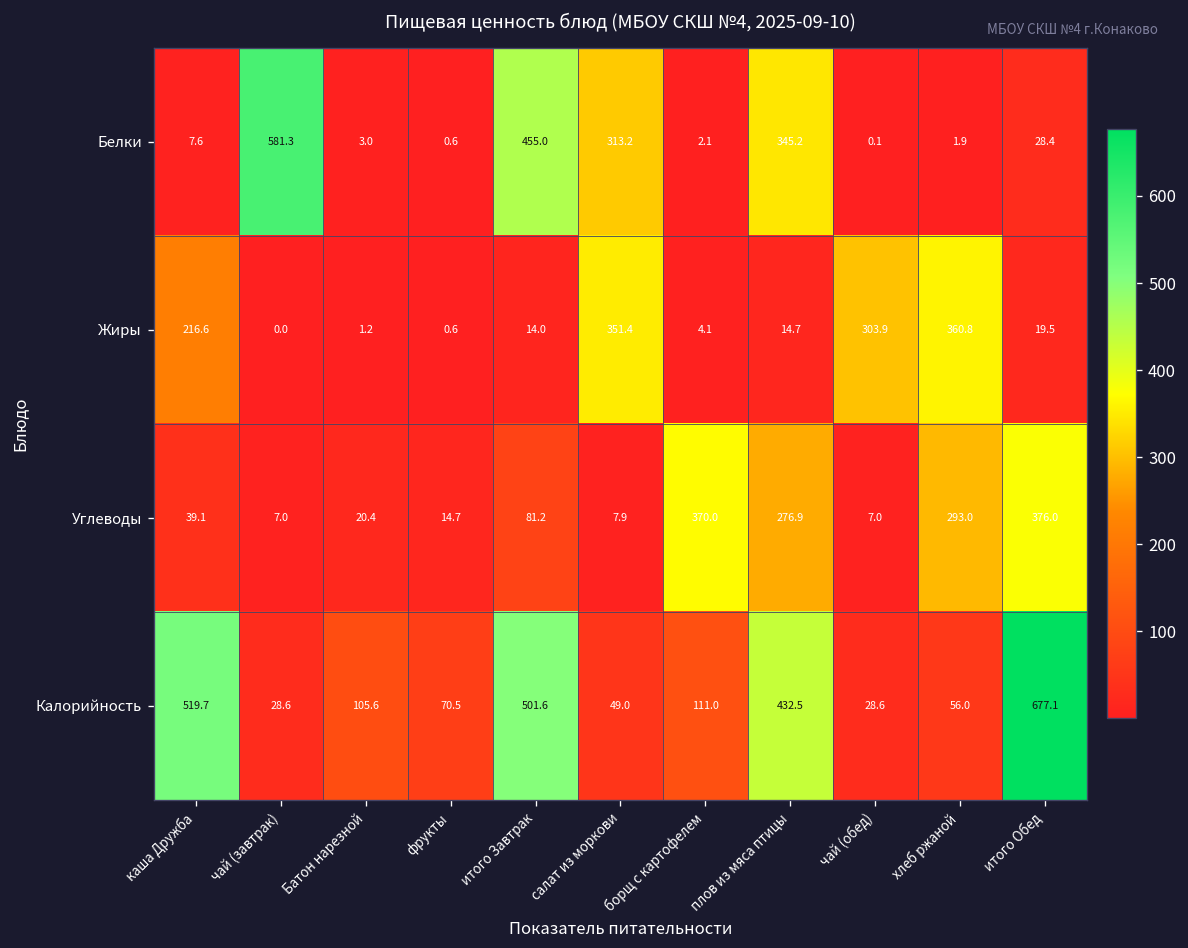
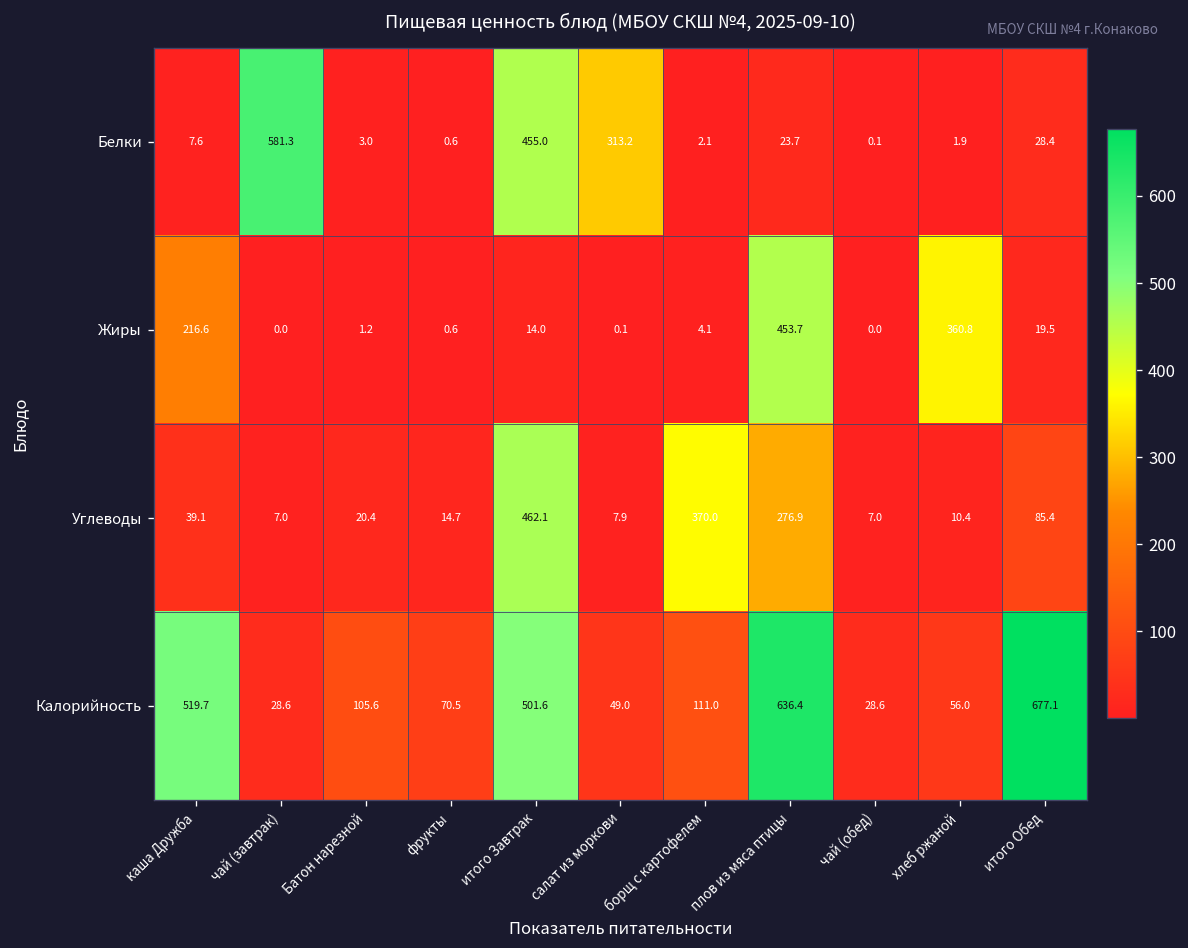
  {
    "Белки": {
      "каша Дружба": 7.6,
      "чай (завтрак)": 581.3,
      "Батон нарезной": 3.0,
      "фрукты": 0.6,
      "итого Завтрак": 455.0,
      "салат из моркови": 313.2,
      "борщ с картофелем": 2.1,
-     "плов из мяса птицы": 345.2,
+     "плов из мяса птицы": 23.7,
      "чай (обед)": 0.1,
      "хлеб ржаной": 1.9,
      "итого Обед": 28.4
    },
    "Жиры": {
      "каша Дружба": 216.6,
      "чай (завтрак)": 0.0,
      "Батон нарезной": 1.2,
      "фрукты": 0.6,
      "итого Завтрак": 14.0,
-     "салат из моркови": 351.4,
+     "салат из моркови": 0.1,
      "борщ с картофелем": 4.1,
-     "плов из мяса птицы": 14.7,
-     "чай (обед)": 303.9,
+     "плов из мяса птицы": 453.7,
+     "чай (обед)": 0.0,
      "хлеб ржаной": 360.8,
      "итого Обед": 19.5
    },
    "Углеводы": {
      "каша Дружба": 39.1,
      "чай (завтрак)": 7.0,
      "Батон нарезной": 20.4,
      "фрукты": 14.7,
-     "итого Завтрак": 81.2,
+     "итого Завтрак": 462.1,
      "салат из моркови": 7.9,
      "борщ с картофелем": 370.0,
      "плов из мяса птицы": 276.9,
      "чай (обед)": 7.0,
-     "хлеб ржаной": 293.0,
-     "итого Обед": 376.0
+     "хлеб ржаной": 10.4,
+     "итого Обед": 85.4
    },
    "Калорийность": {
      "каша Дружба": 519.7,
      "чай (завтрак)": 28.6,
      "Батон нарезной": 105.6,
      "фрукты": 70.5,
      "итого Завтрак": 501.6,
      "салат из моркови": 49.0,
      "борщ с картофелем": 111.0,
-     "плов из мяса птицы": 432.5,
+     "плов из мяса птицы": 636.4,
      "чай (обед)": 28.6,
      "хлеб ржаной": 56.0,
      "итого Обед": 677.1
    }
  }
